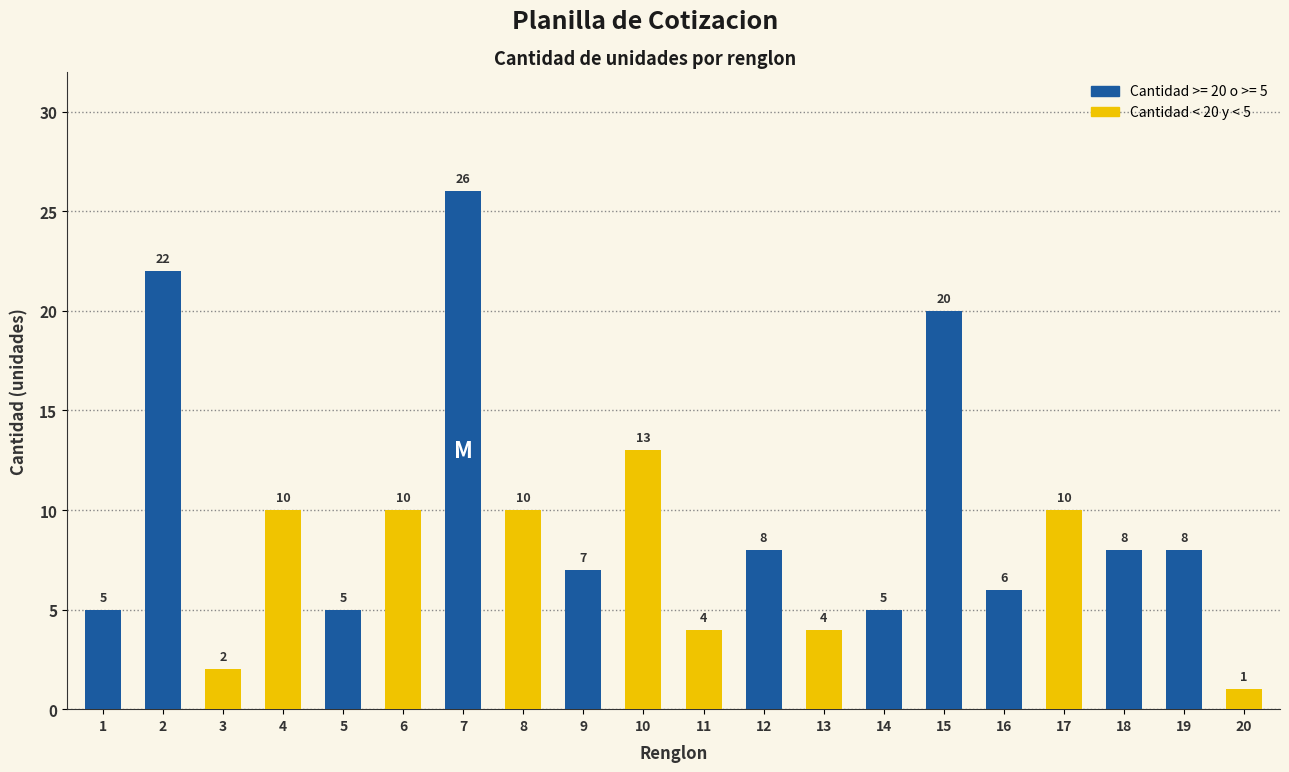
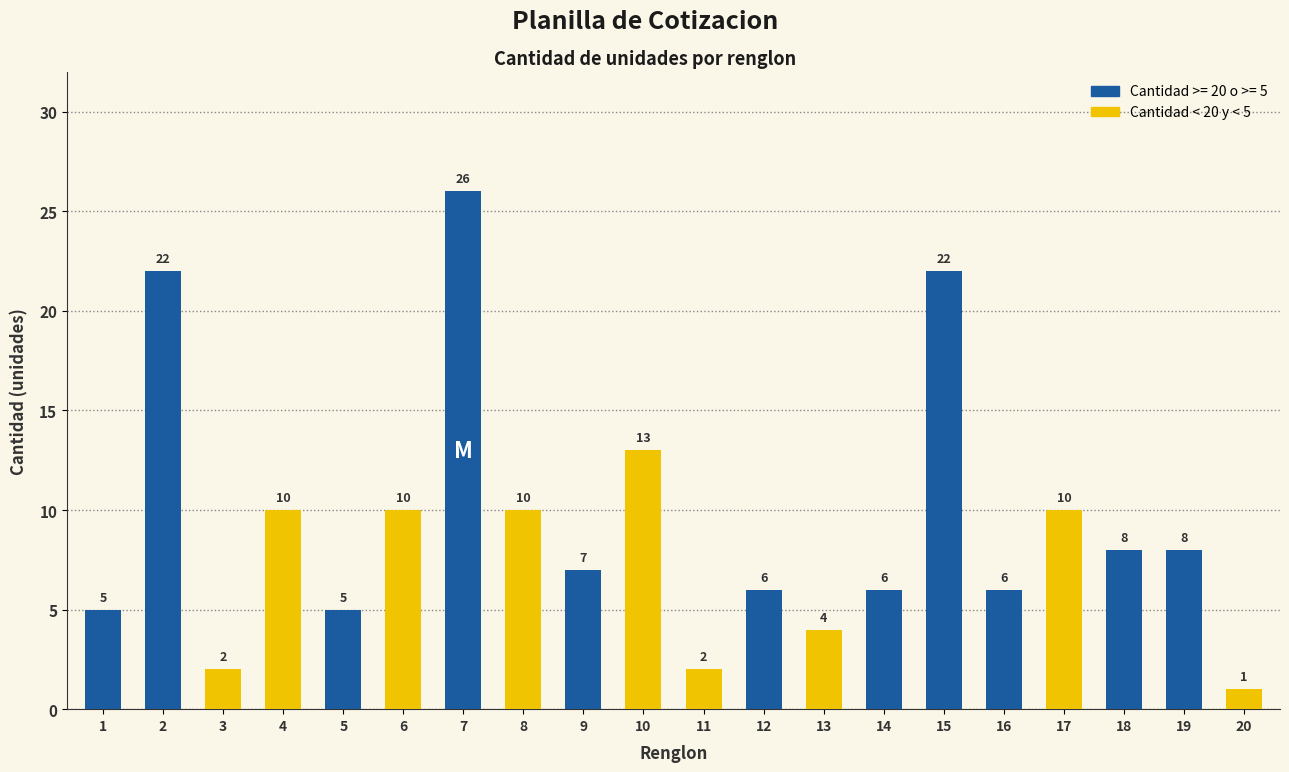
  {
    "1": 5,
    "2": 22,
    "3": 2,
    "4": 10,
    "5": 5,
    "6": 10,
    "7": 26,
    "8": 10,
    "9": 7,
    "10": 13,
-   "11": 4,
-   "12": 8,
+   "11": 2,
+   "12": 6,
    "13": 4,
-   "14": 5,
-   "15": 20,
+   "14": 6,
+   "15": 22,
    "16": 6,
    "17": 10,
    "18": 8,
    "19": 8,
    "20": 1
  }
